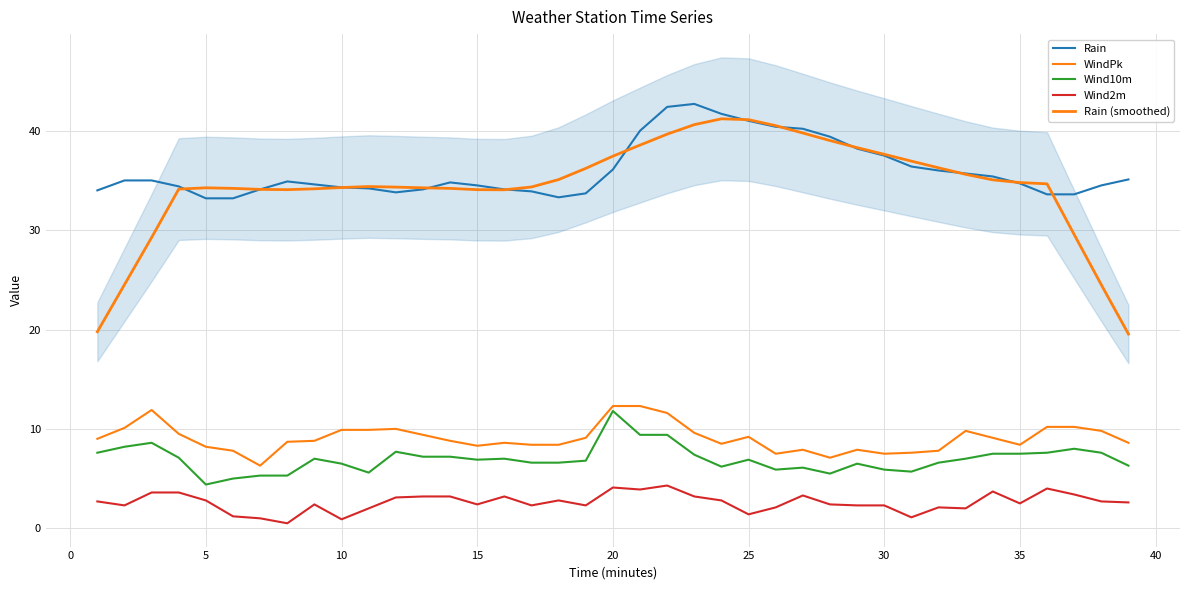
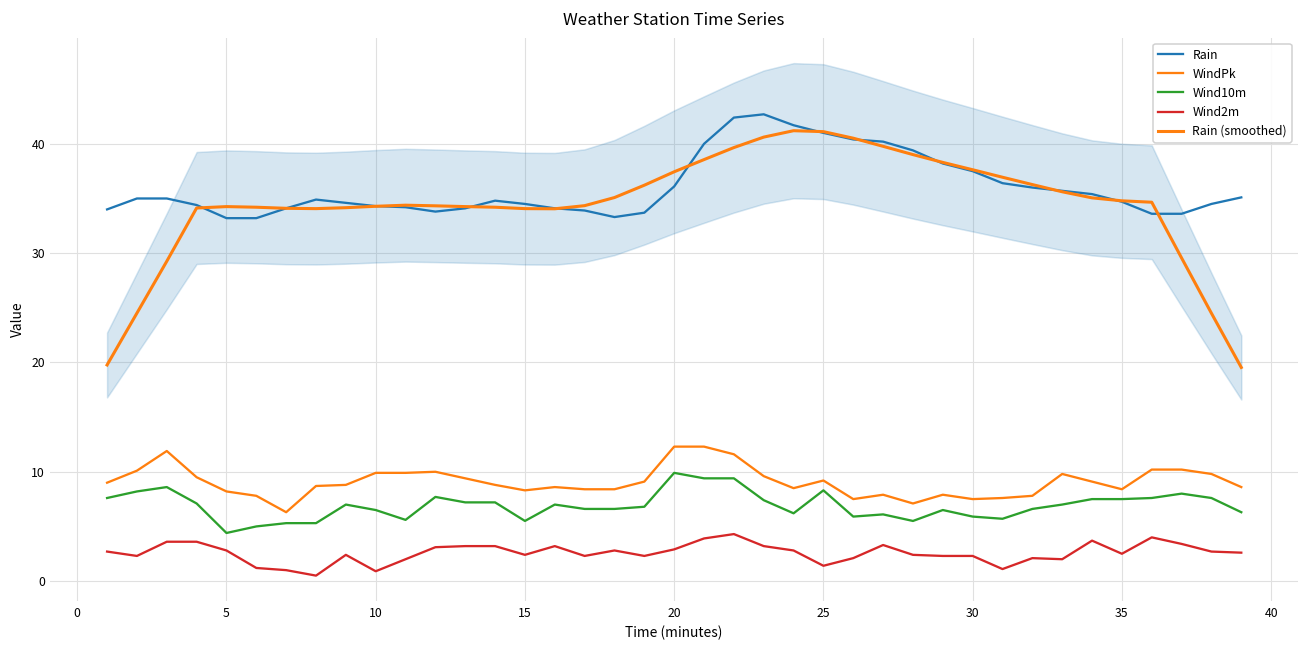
  {
    "Wind10m": {
      "5": 4,
      "10": 7,
-     "15": 7,
-     "20": 12,
-     "25": 7,
+     "15": 6,
+     "20": 10,
+     "25": 8,
      "30": 6,
      "35": 8
    },
    "Wind2m": {
      "5": 3,
      "10": 1,
      "15": 2,
-     "20": 4,
+     "20": 3,
      "25": 1,
      "30": 2,
      "35": 3
    }
  }
